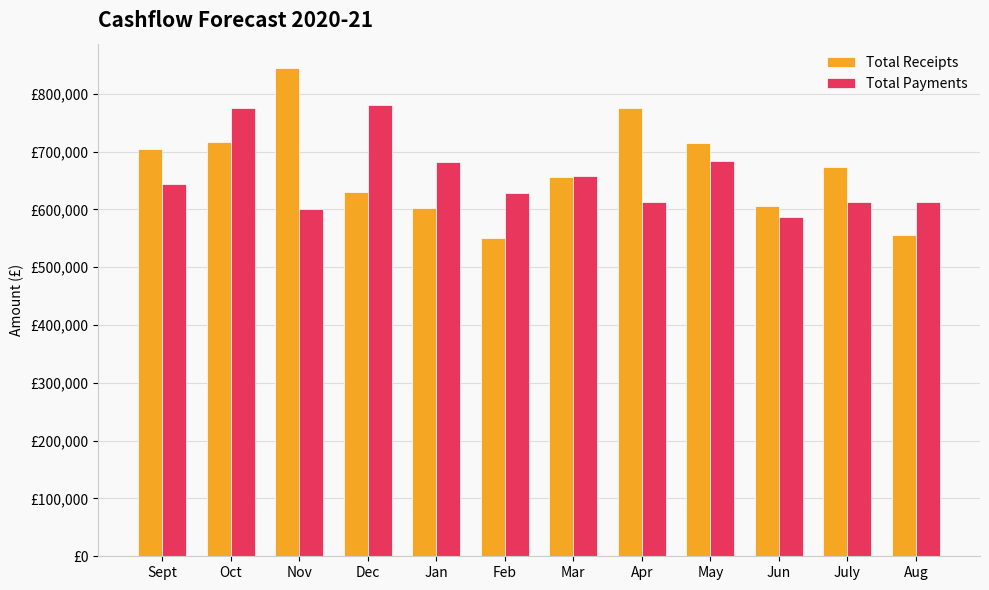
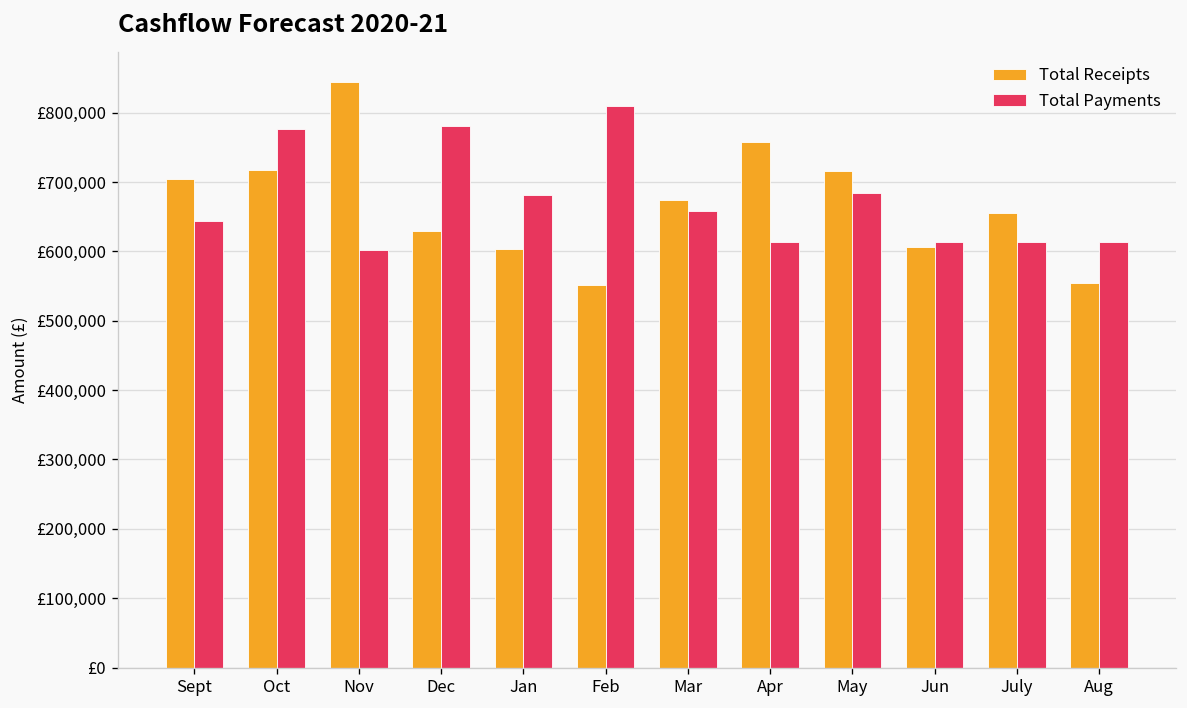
  {
    "Total Receipts": {
      "Sept": "£700,000",
      "Oct": "£720,000",
      "Nov": "£840,000",
      "Dec": "£630,000",
      "Jan": "£600,000",
      "Feb": "£550,000",
-     "Mar": "£660,000",
-     "Apr": "£780,000",
+     "Mar": "£670,000",
+     "Apr": "£760,000",
      "May": "£720,000",
      "Jun": "£610,000",
-     "July": "£670,000",
+     "July": "£660,000",
      "Aug": "£550,000"
    },
    "Total Payments": {
      "Sept": "£640,000",
      "Oct": "£780,000",
      "Nov": "£600,000",
      "Dec": "£780,000",
      "Jan": "£680,000",
-     "Feb": "£630,000",
+     "Feb": "£810,000",
      "Mar": "£660,000",
      "Apr": "£610,000",
      "May": "£680,000",
-     "Jun": "£590,000",
+     "Jun": "£610,000",
      "July": "£610,000",
      "Aug": "£610,000"
    }
  }
